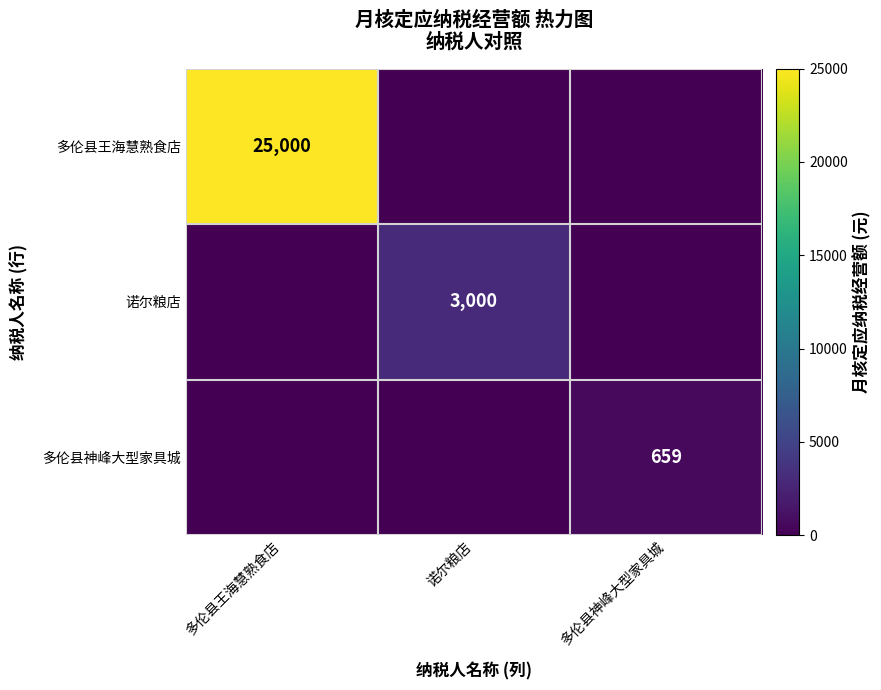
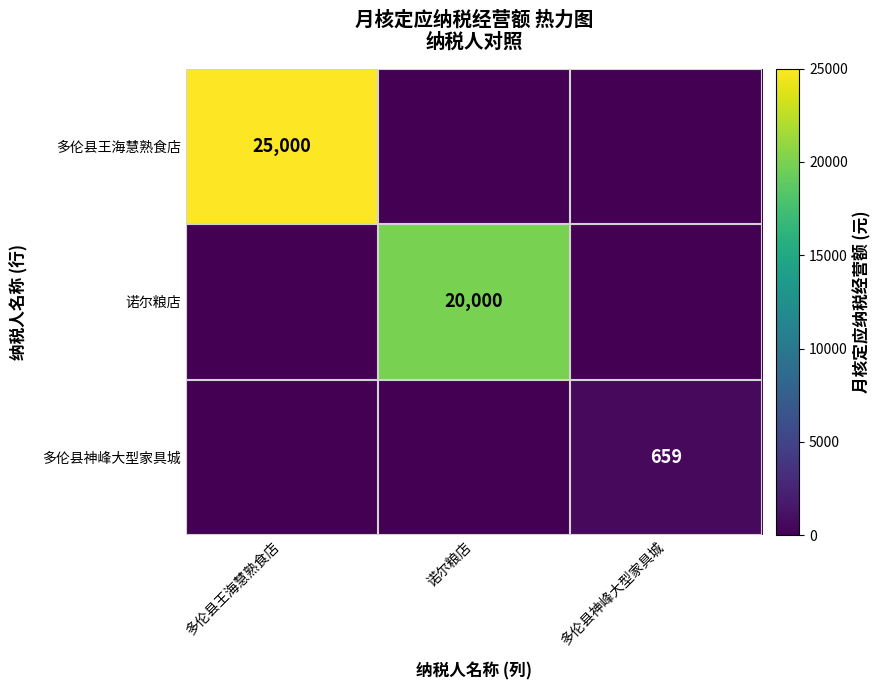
  {
    "多伦县王海慧熟食店": {
      "多伦县王海慧熟食店": "25,000"
    },
    "诺尔粮店": {
-     "诺尔粮店": "3,000"
+     "诺尔粮店": "20,000"
    },
    "多伦县神峰大型家具城": {
      "多伦县神峰大型家具城": "659"
    }
  }
